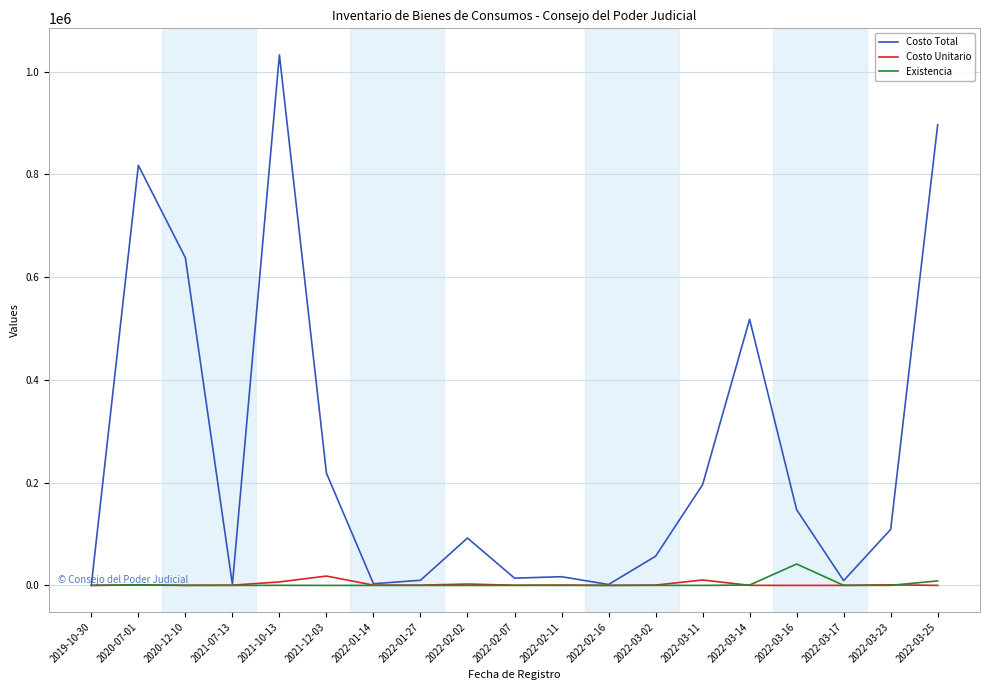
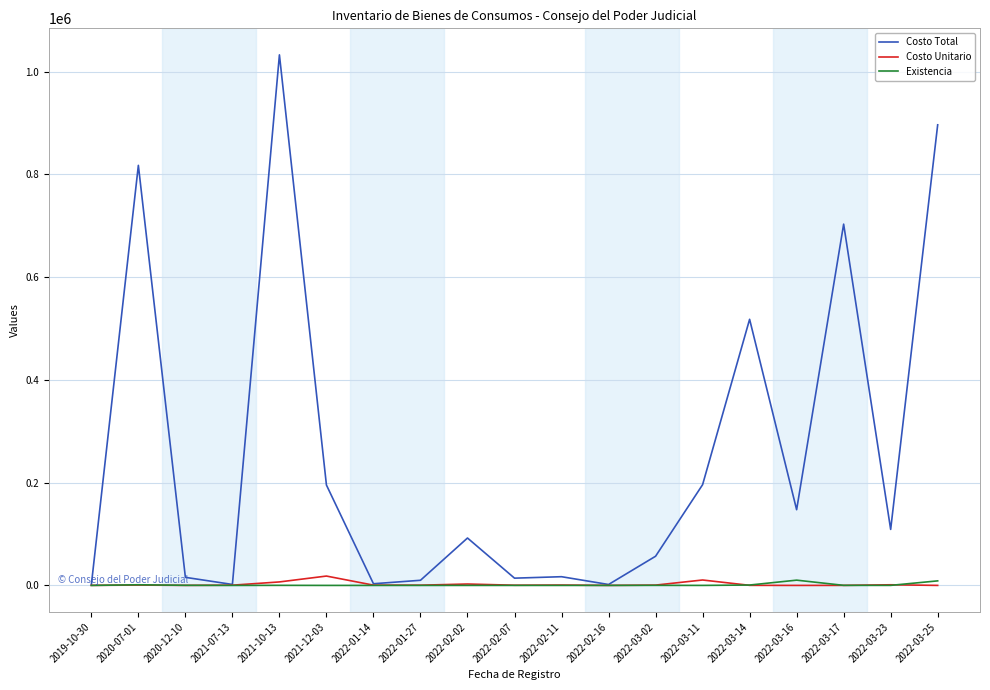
  {
    "Costo Total": {
      "2020-07-01": 820000,
-     "2020-12-10": 640000,
+     "2020-12-10": 20000,
      "2021-10-13": 1030000,
-     "2021-12-03": 220000,
+     "2021-12-03": 200000,
      "2022-01-27": 10000,
      "2022-02-02": 90000,
      "2022-02-07": 10000,
      "2022-02-11": 20000,
      "2022-03-02": 60000,
      "2022-03-11": 200000,
      "2022-03-14": 520000,
      "2022-03-16": 150000,
-     "2022-03-17": 10000,
+     "2022-03-17": 700000,
      "2022-03-23": 110000,
      "2022-03-25": 900000
    },
    "Costo Unitario": {
      "2021-10-13": 10000,
      "2021-12-03": 20000,
      "2022-03-11": 10000,
      "2022-03-16": 0,
      "2022-03-25": 0
    },
    "Existencia": {
      "2021-10-13": 0,
      "2021-12-03": 0,
      "2022-03-11": 0,
-     "2022-03-16": 40000,
+     "2022-03-16": 10000,
      "2022-03-25": 10000
    }
  }
